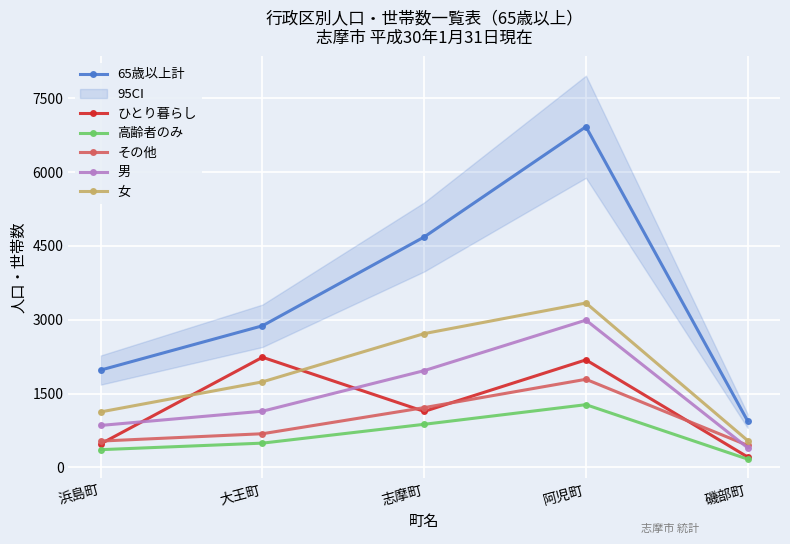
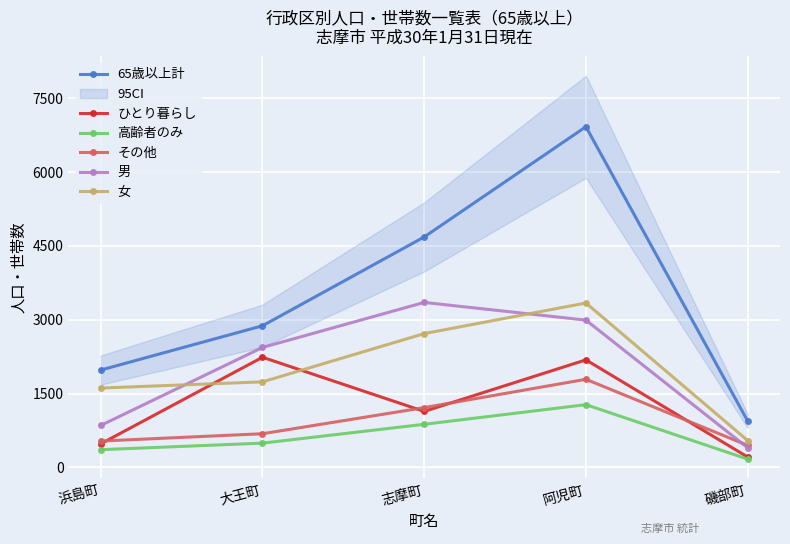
  {
    "ひとり暮らし": {
      "浜島町": 500,
      "大王町": 2200,
      "志摩町": 1100,
      "阿児町": 2200
    },
    "高齢者のみ": {
      "浜島町": 400,
      "大王町": 500,
      "志摩町": 900,
      "阿児町": 1300
    },
    "その他": {
      "浜島町": 500,
      "大王町": 700,
      "志摩町": 1200,
      "阿児町": 1800
    },
    "男": {
      "浜島町": 900,
-     "大王町": 1100,
-     "志摩町": 2000,
+     "大王町": 2400,
+     "志摩町": 3400,
      "阿児町": 3000
    },
    "女": {
-     "浜島町": 1100,
+     "浜島町": 1600,
      "大王町": 1700,
      "志摩町": 2700,
      "阿児町": 3300,
      "磯部町": 500
    }
  }
